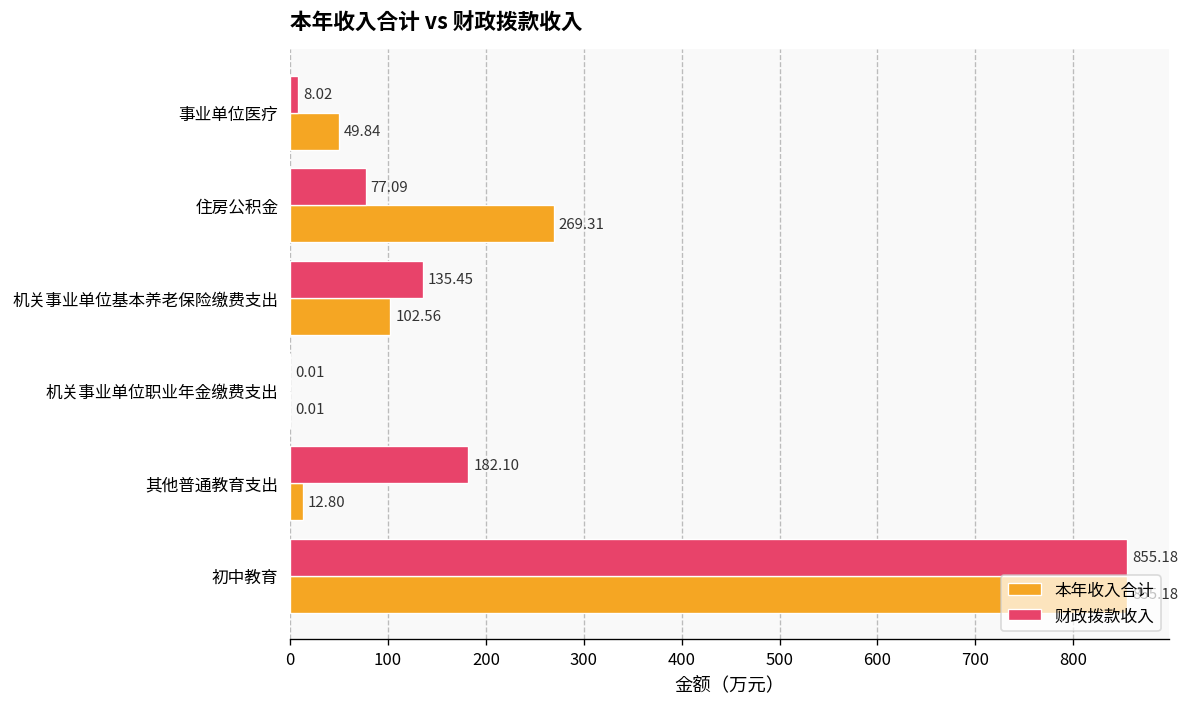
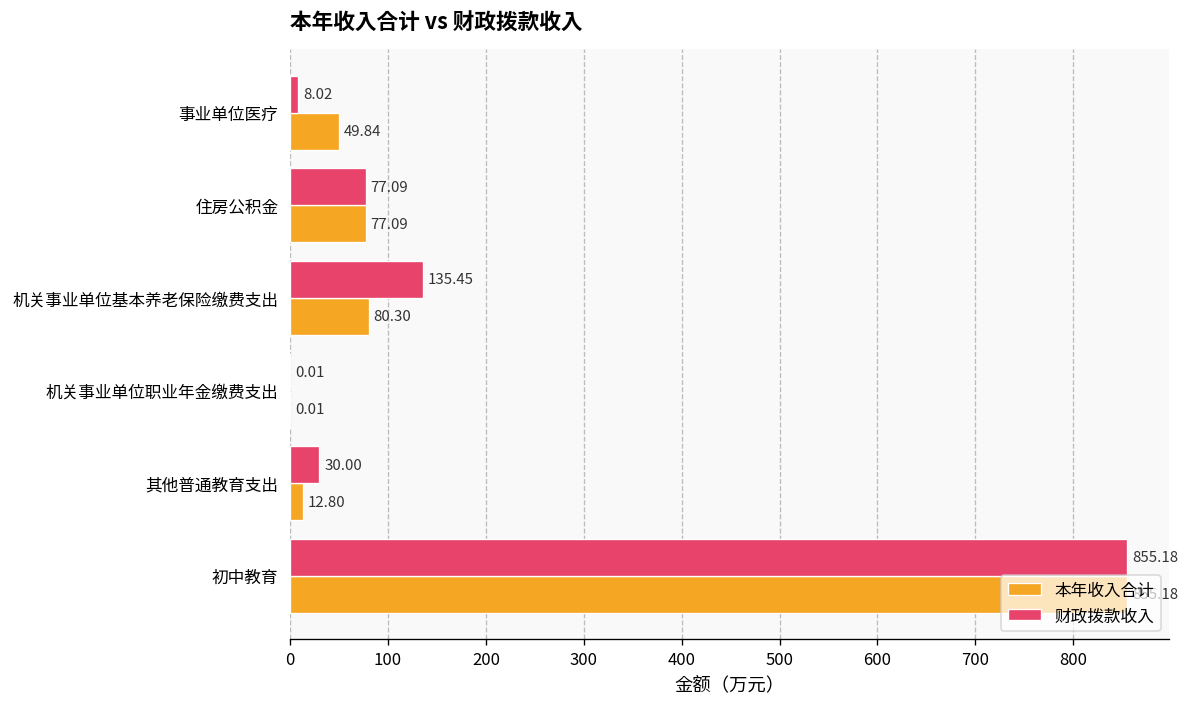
  {
    "本年收入合计": {
      "事业单位医疗": 49.84,
-     "住房公积金": 269.31,
-     "机关事业单位基本养老保险缴费支出": 102.56,
+     "住房公积金": 77.09,
+     "机关事业单位基本养老保险缴费支出": 80.30,
      "机关事业单位职业年金缴费支出": 0.01,
      "其他普通教育支出": 12.80
    },
    "财政拨款收入": {
      "事业单位医疗": 8.02,
      "住房公积金": 77.09,
      "机关事业单位基本养老保险缴费支出": 135.45,
      "机关事业单位职业年金缴费支出": 0.01,
-     "其他普通教育支出": 182.10,
+     "其他普通教育支出": 30.00,
      "初中教育": 855.18
    }
  }
